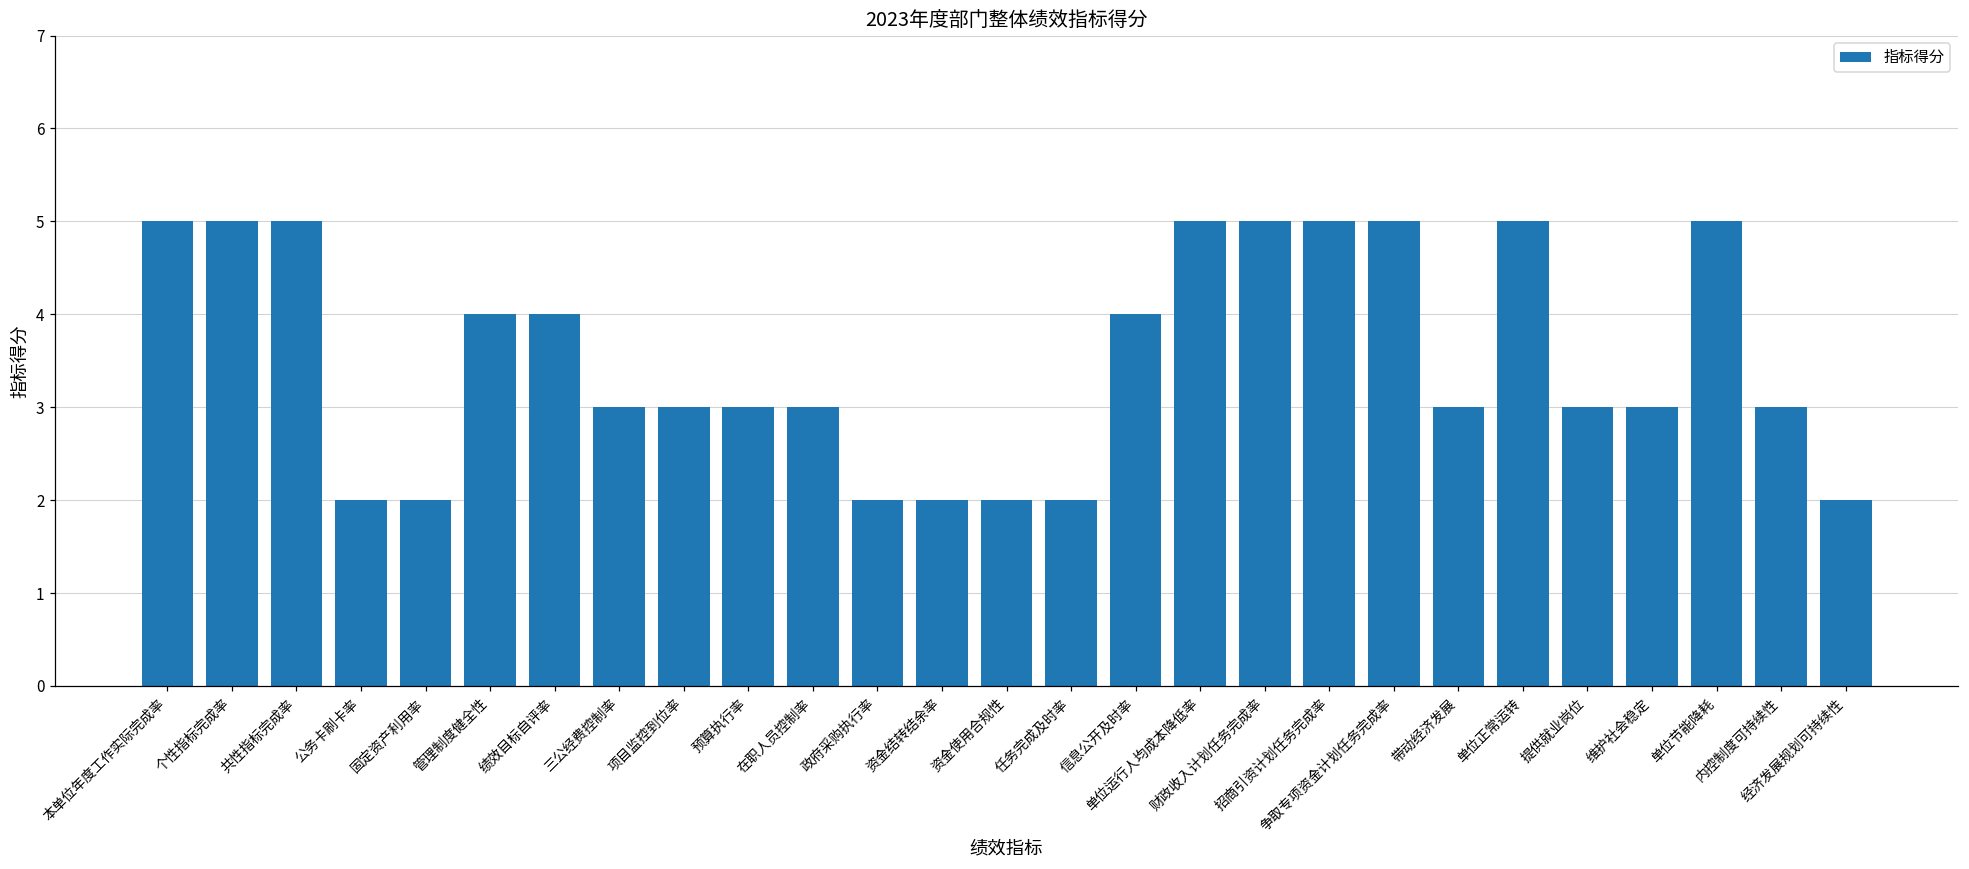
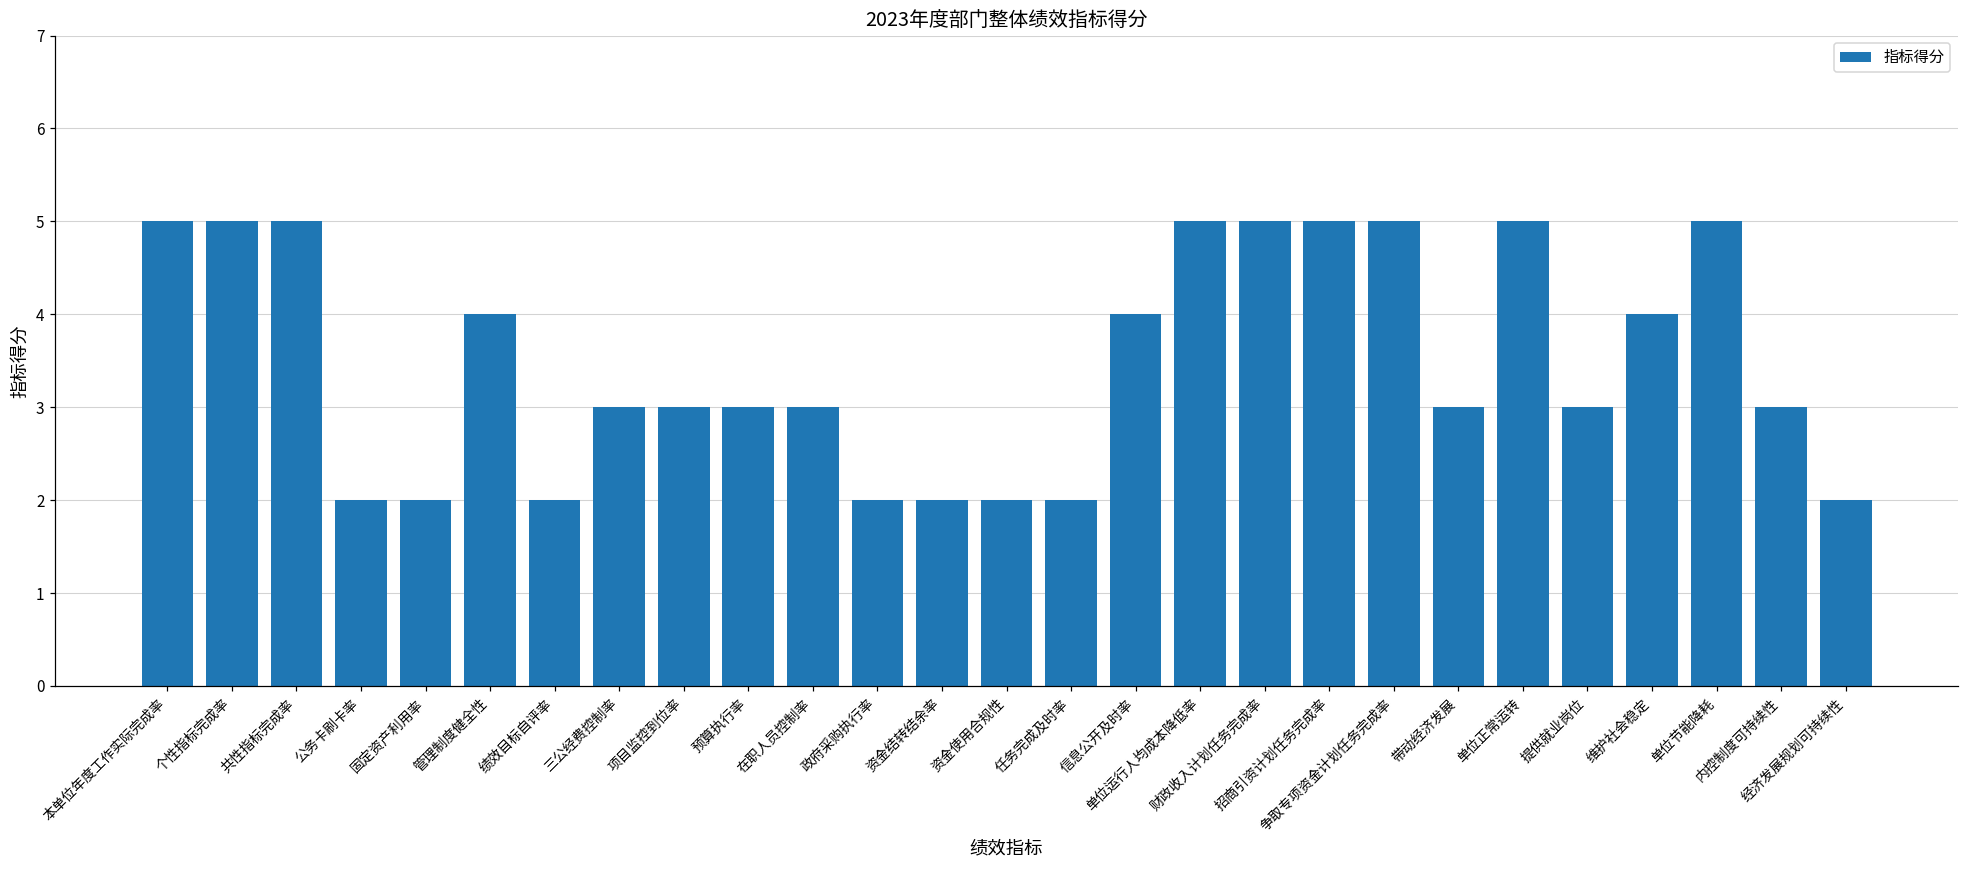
  {
    "本单位年度工作实际完成率": 5,
    "个性指标完成率": 5,
    "共性指标完成率": 5,
    "公务卡刷卡率": 2,
    "固定资产利用率": 2,
    "管理制度健全性": 4,
-   "绩效目标自评率": 4,
+   "绩效目标自评率": 2,
    "三公经费控制率": 3,
    "项目监控到位率": 3,
    "预算执行率": 3,
    "在职人员控制率": 3,
    "政府采购执行率": 2,
    "资金结转结余率": 2,
    "资金使用合规性": 2,
    "任务完成及时率": 2,
    "信息公开及时率": 4,
    "单位运行人均成本降低率": 5,
    "财政收入计划任务完成率": 5,
    "招商引资计划任务完成率": 5,
    "争取专项资金计划任务完成率": 5,
    "带动经济发展": 3,
    "单位正常运转": 5,
    "提供就业岗位": 3,
-   "维护社会稳定": 3,
+   "维护社会稳定": 4,
    "单位节能降耗": 5,
    "内控制度可持续性": 3,
    "经济发展规划可持续性": 2
  }
